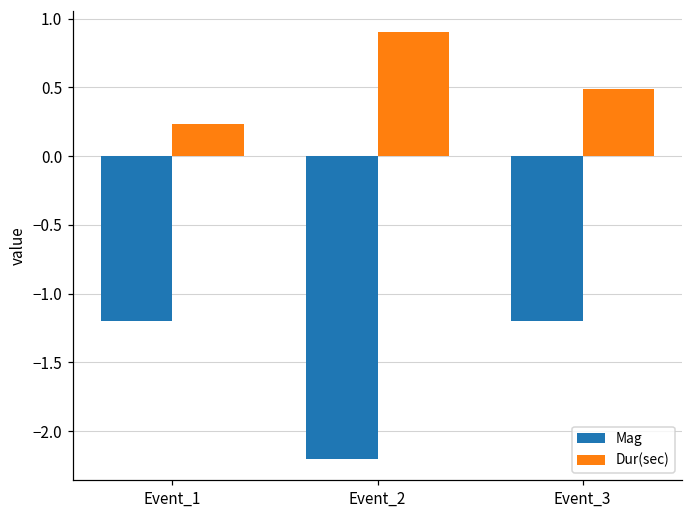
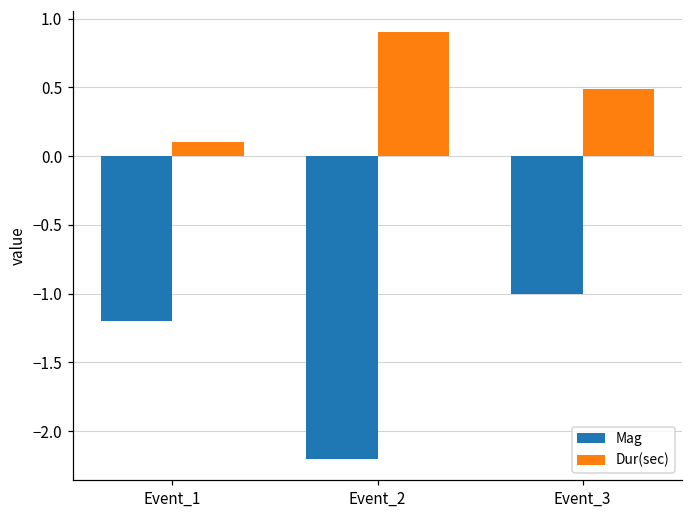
  {
    "Mag": {
      "Event_1": -1.2,
      "Event_2": -2.2,
-     "Event_3": -1.2
+     "Event_3": -1.0
    },
    "Dur(sec)": {
-     "Event_1": 0.23,
+     "Event_1": 0.10,
      "Event_2": 0.90,
      "Event_3": 0.49
    }
  }
